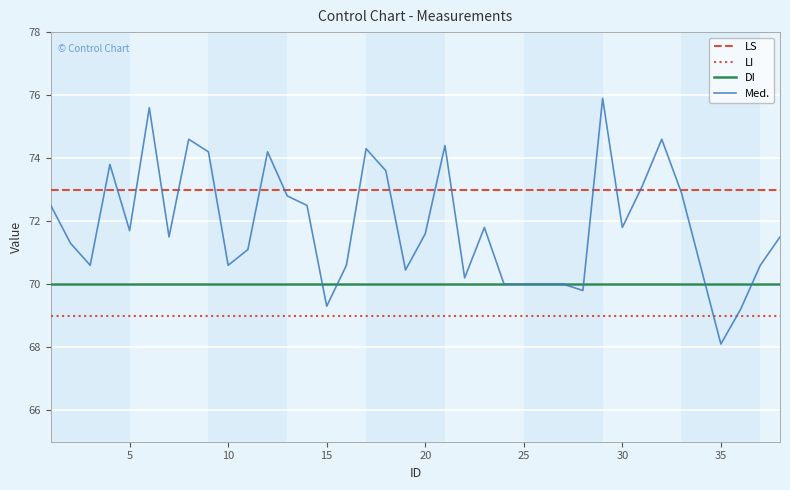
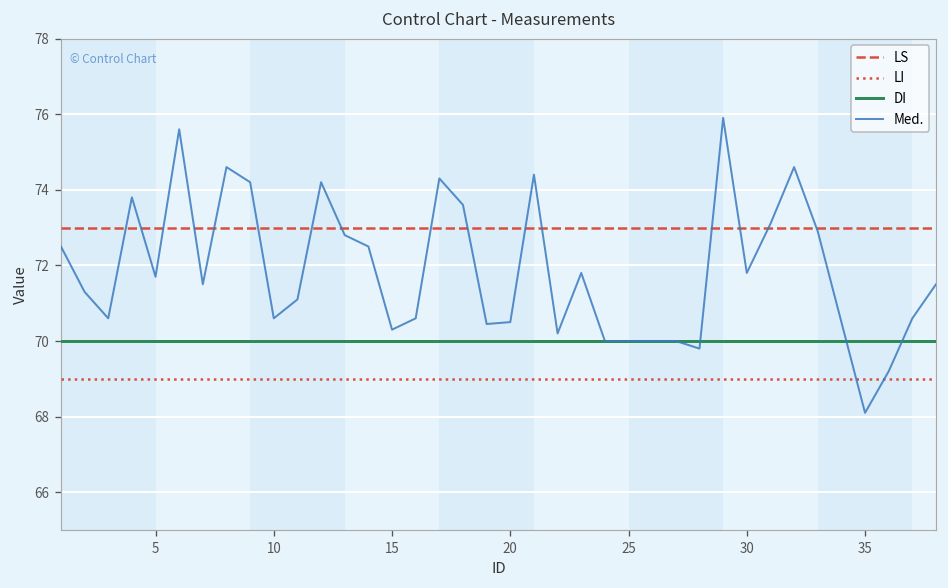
  {
    "DI": {
      "5": 70.0,
      "10": 70.0,
      "15": 70.0,
      "20": 70.0,
      "30": 70.0,
      "35": 70.0
    },
    "Med.": {
      "5": 71.7,
      "10": 70.6,
-     "15": 69.3,
-     "20": 71.6,
+     "15": 70.3,
+     "20": 70.5,
      "30": 71.8,
      "35": 68.1
    }
  }
